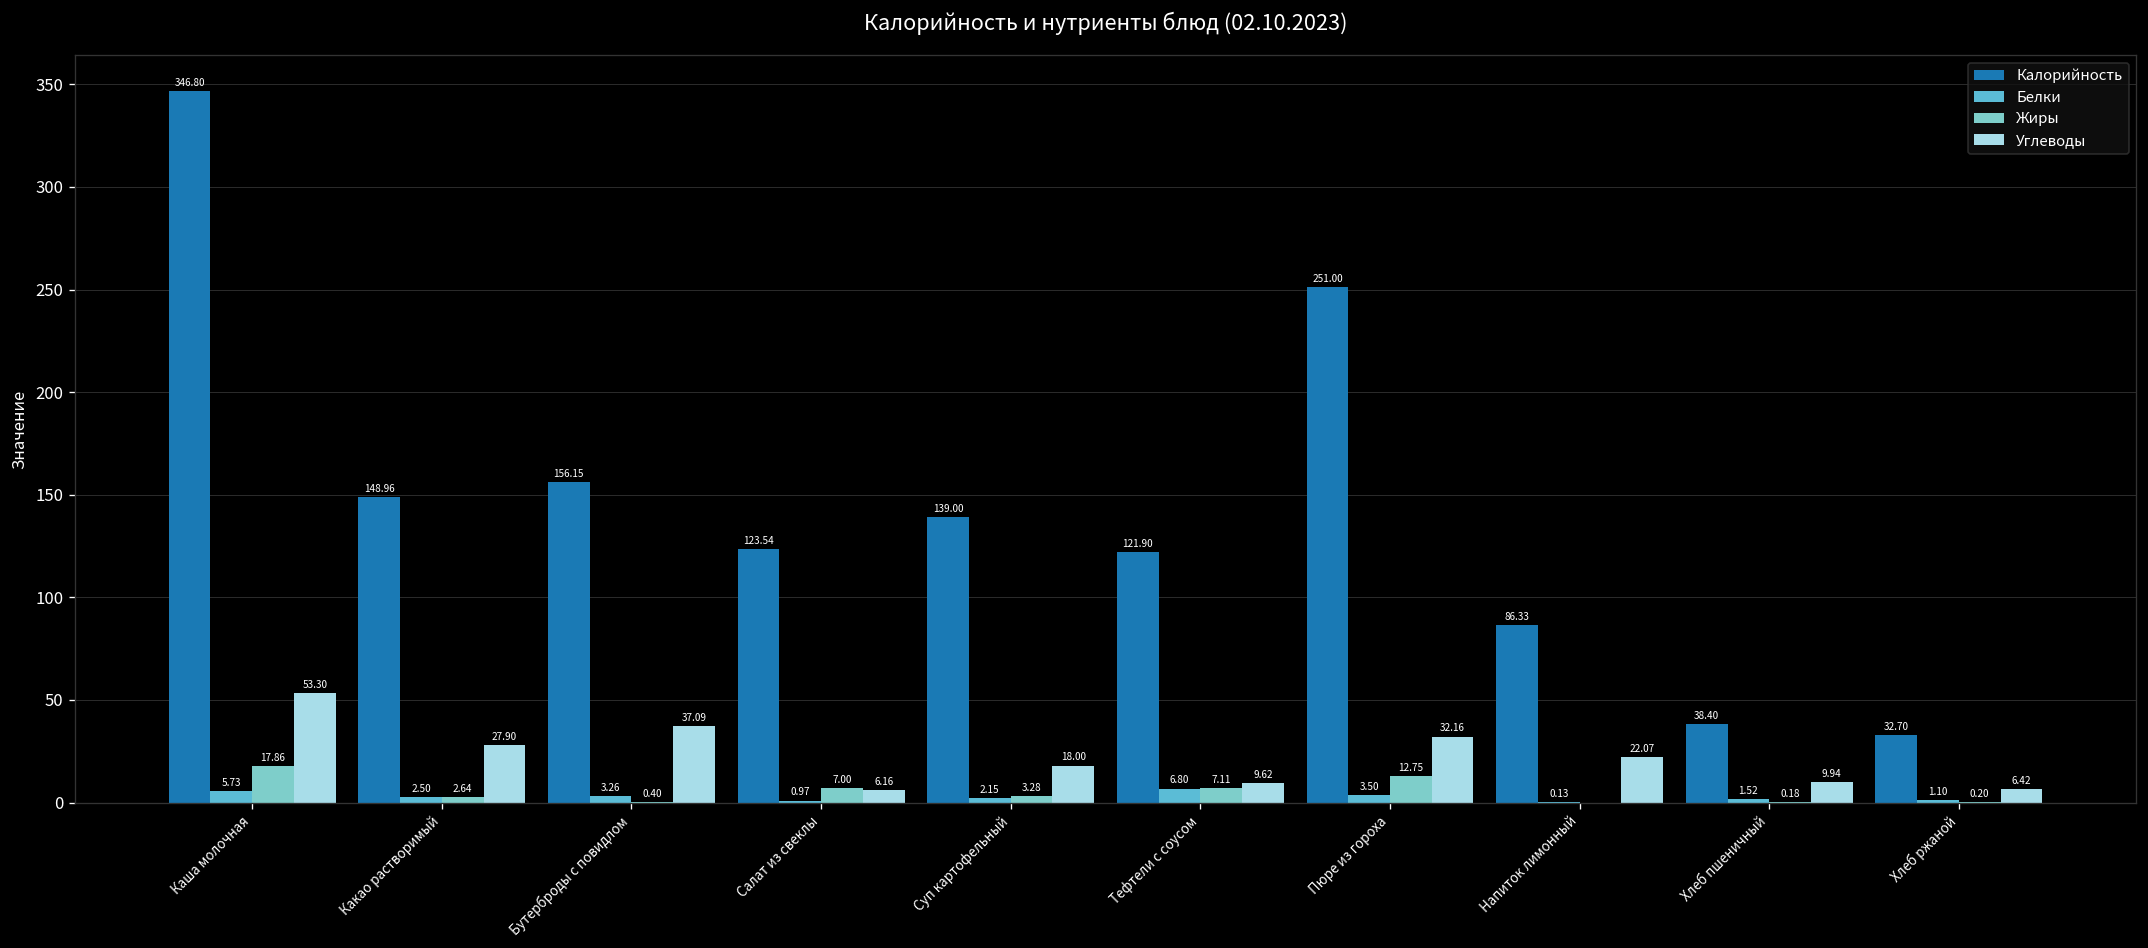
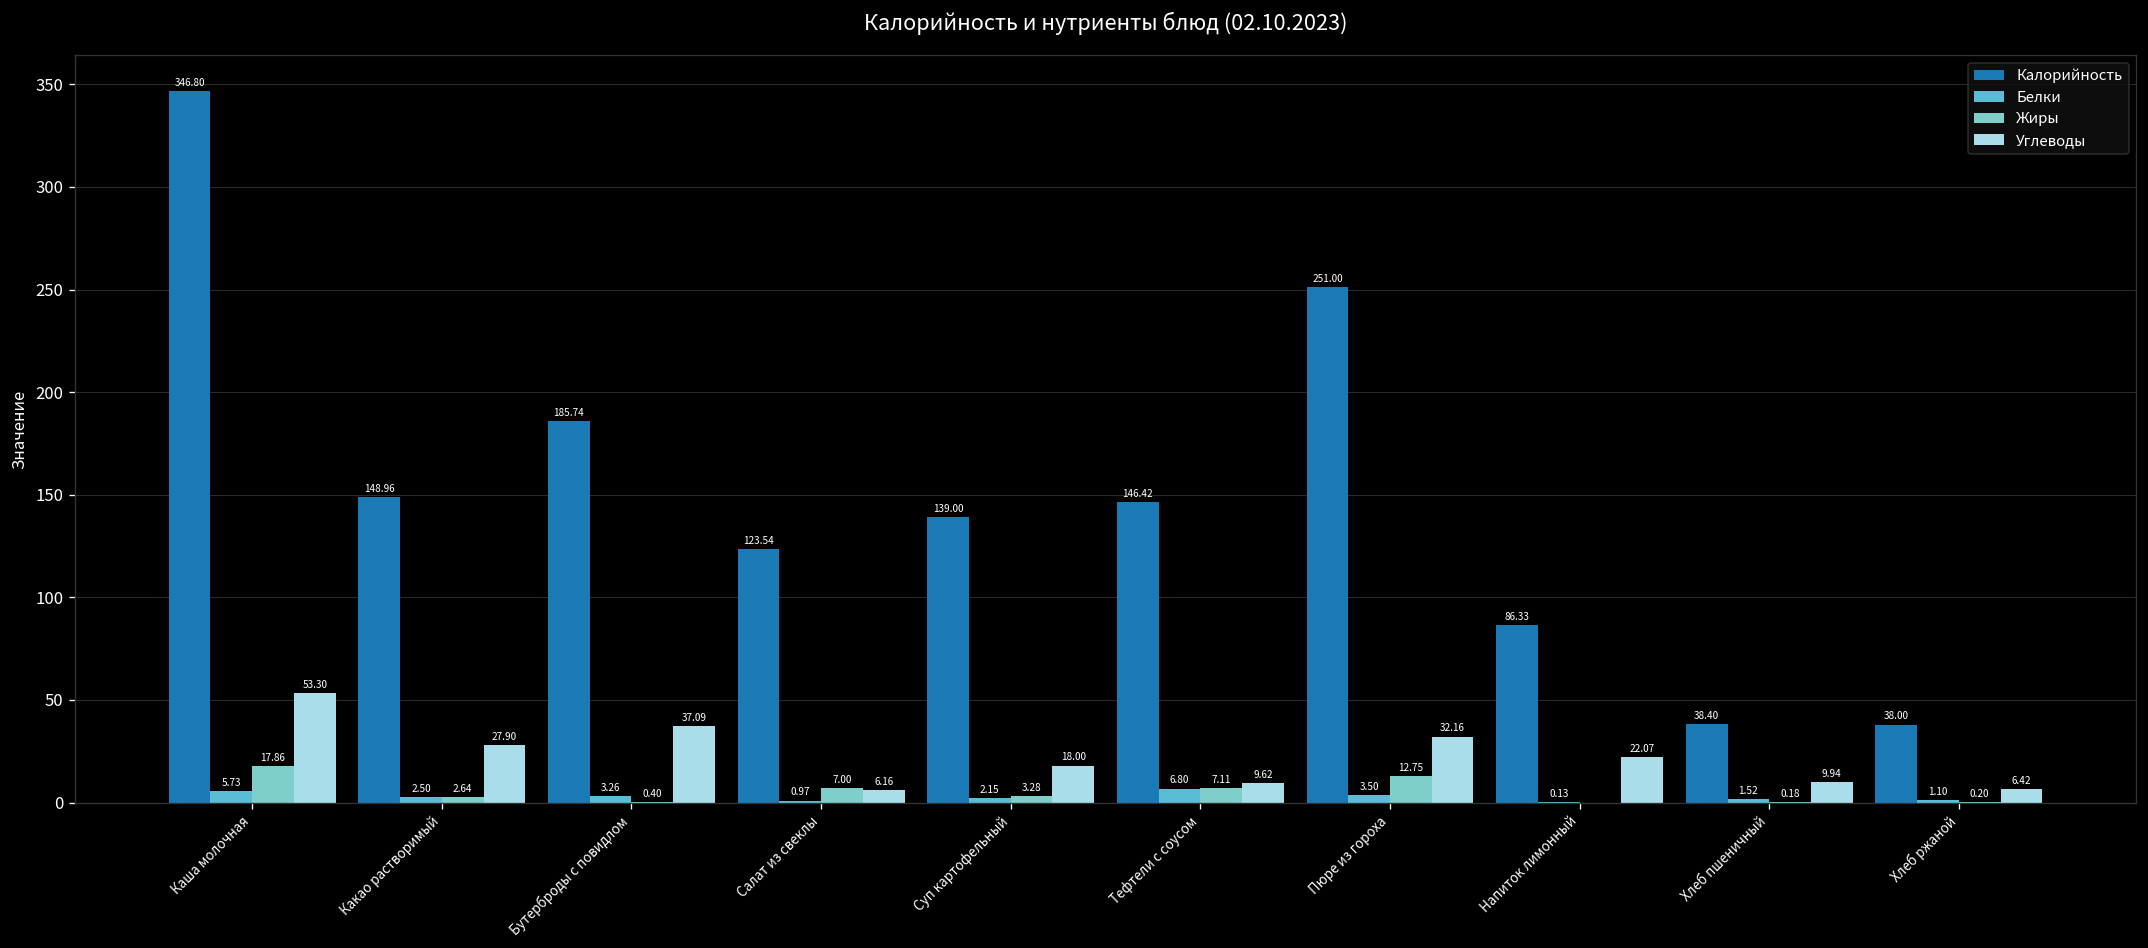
  {
    "Калорийность": {
      "Каша молочная": 346.80,
      "Какао растворимый": 148.96,
-     "Бутерброды с повидлом": 156.15,
+     "Бутерброды с повидлом": 185.74,
      "Салат из свеклы": 123.54,
      "Суп картофельный": 139.00,
-     "Тефтели с соусом": 121.90,
+     "Тефтели с соусом": 146.42,
      "Пюре из гороха": 251.00,
      "Напиток лимонный": 86.33,
      "Хлеб пшеничный": 38.40,
-     "Хлеб ржаной": 32.70
+     "Хлеб ржаной": 38.00
    }
  }
